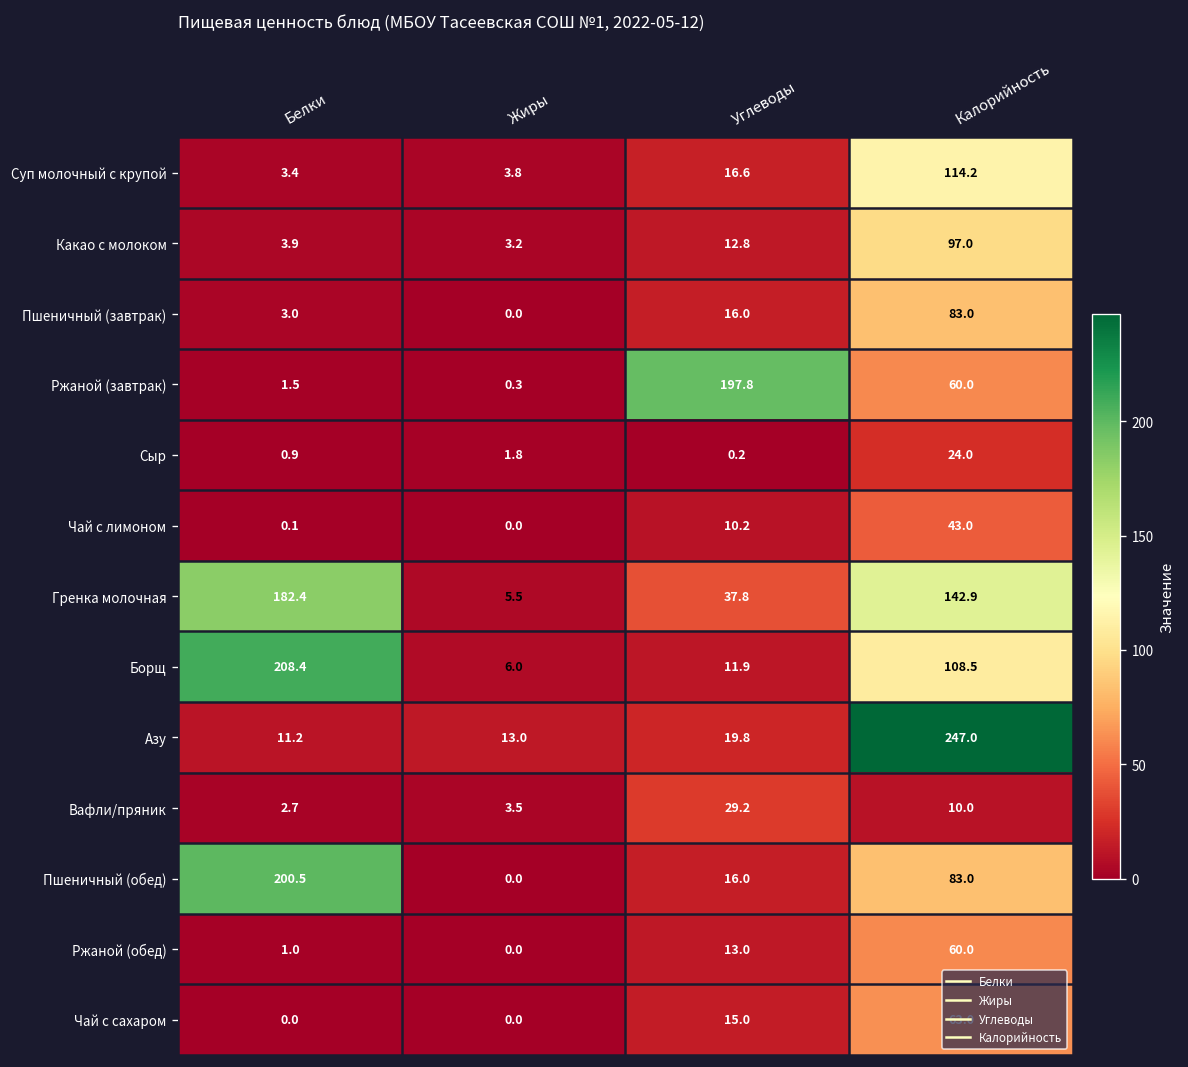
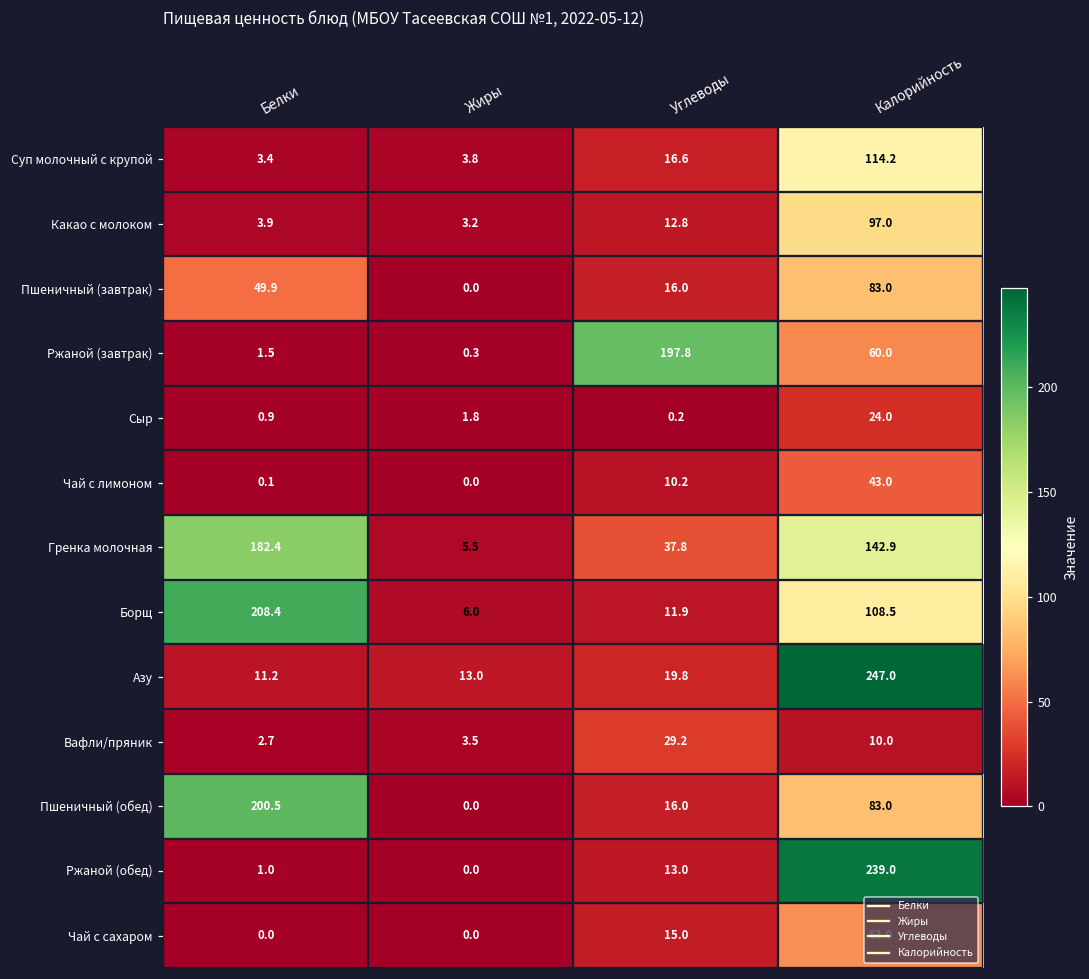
  {
    "Суп молочный с крупой": {
      "Белки": 3.4,
      "Жиры": 3.8,
      "Углеводы": 16.6,
      "Калорийность": 114.2
    },
    "Какао с молоком": {
      "Белки": 3.9,
      "Жиры": 3.2,
      "Углеводы": 12.8,
      "Калорийность": 97.0
    },
    "Пшеничный (завтрак)": {
-     "Белки": 3.0,
+     "Белки": 49.9,
      "Жиры": 0.0,
      "Углеводы": 16.0,
      "Калорийность": 83.0
    },
    "Ржаной (завтрак)": {
      "Белки": 1.5,
      "Жиры": 0.3,
      "Углеводы": 197.8,
      "Калорийность": 60.0
    },
    "Сыр": {
      "Белки": 0.9,
      "Жиры": 1.8,
      "Углеводы": 0.2,
      "Калорийность": 24.0
    },
    "Чай с лимоном": {
      "Белки": 0.1,
      "Жиры": 0.0,
      "Углеводы": 10.2,
      "Калорийность": 43.0
    },
    "Гренка молочная": {
      "Белки": 182.4,
      "Жиры": 5.5,
      "Углеводы": 37.8,
      "Калорийность": 142.9
    },
    "Борщ": {
      "Белки": 208.4,
      "Жиры": 6.0,
      "Углеводы": 11.9,
      "Калорийность": 108.5
    },
    "Азу": {
      "Белки": 11.2,
      "Жиры": 13.0,
      "Углеводы": 19.8,
      "Калорийность": 247.0
    },
    "Вафли/пряник": {
      "Белки": 2.7,
      "Жиры": 3.5,
      "Углеводы": 29.2,
      "Калорийность": 10.0
    },
    "Пшеничный (обед)": {
      "Белки": 200.5,
      "Жиры": 0.0,
      "Углеводы": 16.0,
      "Калорийность": 83.0
    },
    "Ржаной (обед)": {
      "Белки": 1.0,
      "Жиры": 0.0,
      "Углеводы": 13.0,
-     "Калорийность": 60.0
+     "Калорийность": 239.0
    },
    "Чай с сахаром": {
      "Белки": 0.0,
      "Жиры": 0.0,
      "Углеводы": 15.0
    }
  }
